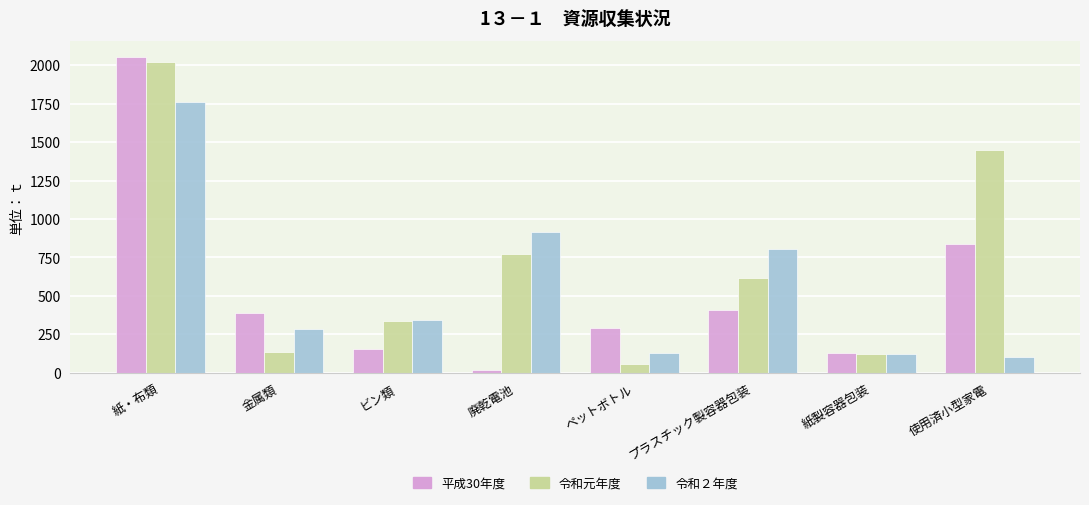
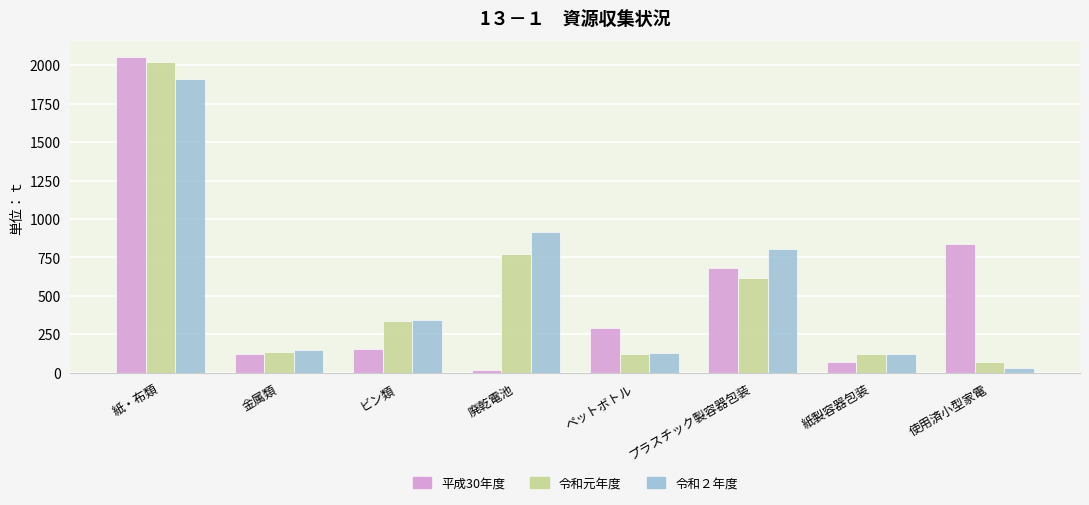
  {
    "平成30年度": {
      "紙・布類": 2050,
-     "金属類": 390,
+     "金属類": 120,
      "ビン類": 160,
      "廃乾電池": 20,
      "ペットボトル": 290,
-     "プラスチック製容器包装": 410,
-     "紙製容器包装": 130,
+     "プラスチック製容器包装": 680,
+     "紙製容器包装": 70,
      "使用済小型家電": 840
    },
    "令和元年度": {
      "紙・布類": 2020,
      "金属類": 140,
      "ビン類": 340,
      "廃乾電池": 770,
-     "ペットボトル": 60,
+     "ペットボトル": 120,
      "プラスチック製容器包装": 620,
      "紙製容器包装": 130,
-     "使用済小型家電": 1450
+     "使用済小型家電": 70
    },
    "令和２年度": {
-     "紙・布類": 1760,
-     "金属類": 280,
+     "紙・布類": 1910,
+     "金属類": 150,
      "ビン類": 350,
      "廃乾電池": 920,
      "ペットボトル": 130,
      "プラスチック製容器包装": 800,
      "紙製容器包装": 120,
-     "使用済小型家電": 100
+     "使用済小型家電": 30
    }
  }
